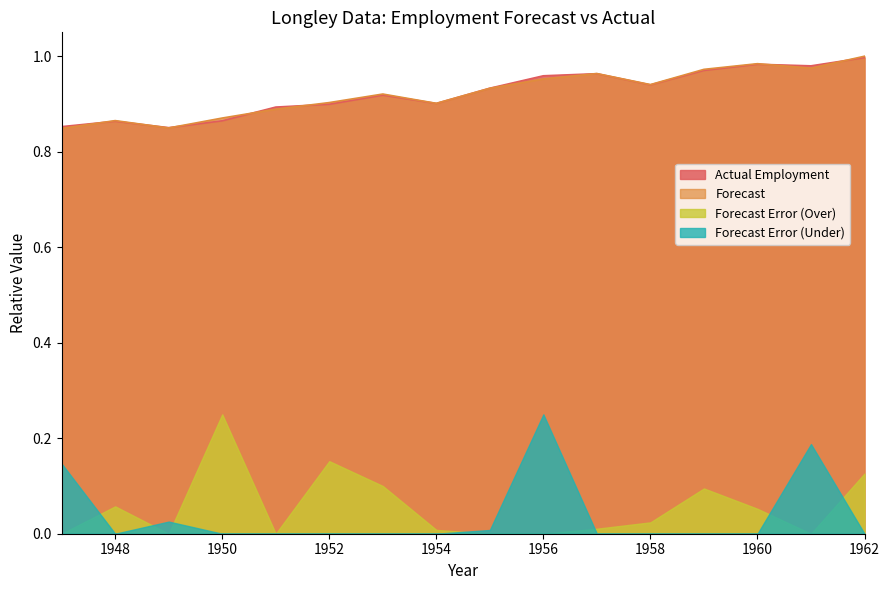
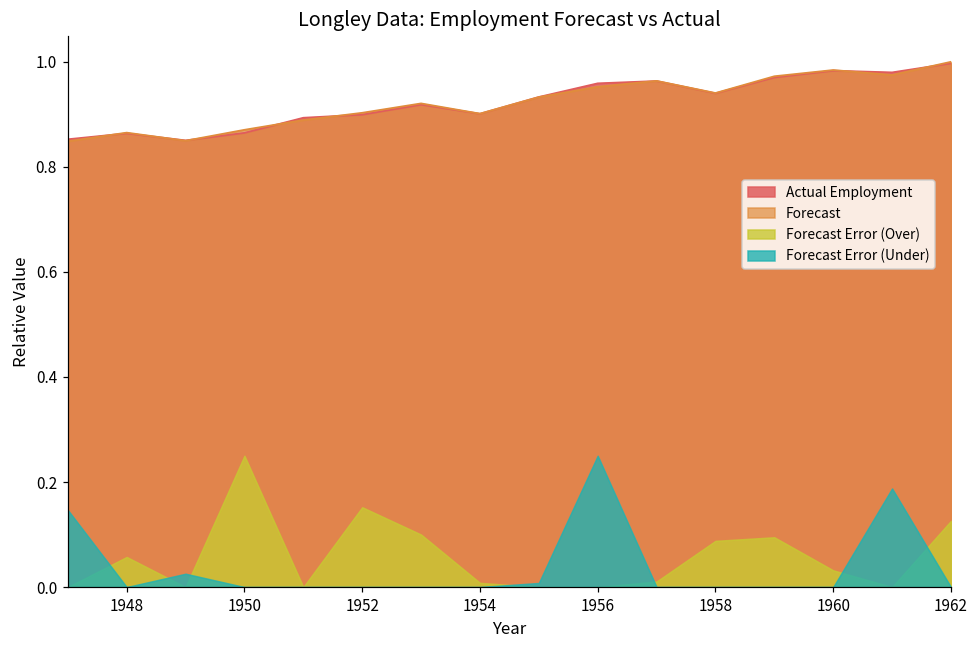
  {
    "Forecast Error (Over)": {
      "1948": 0.06,
      "1950": 0.25,
      "1952": 0.15,
      "1954": 0.01,
-     "1958": 0.02,
-     "1960": 0.05,
+     "1958": 0.09,
+     "1960": 0.03,
      "1962": 0.13
    },
    "Forecast Error (Under)": {
      "1950": 0.00,
      "1952": 0.00,
      "1954": 0.00,
      "1956": 0.25,
      "1958": 0.00,
      "1960": 0.00,
      "1962": 0.00
    }
  }
